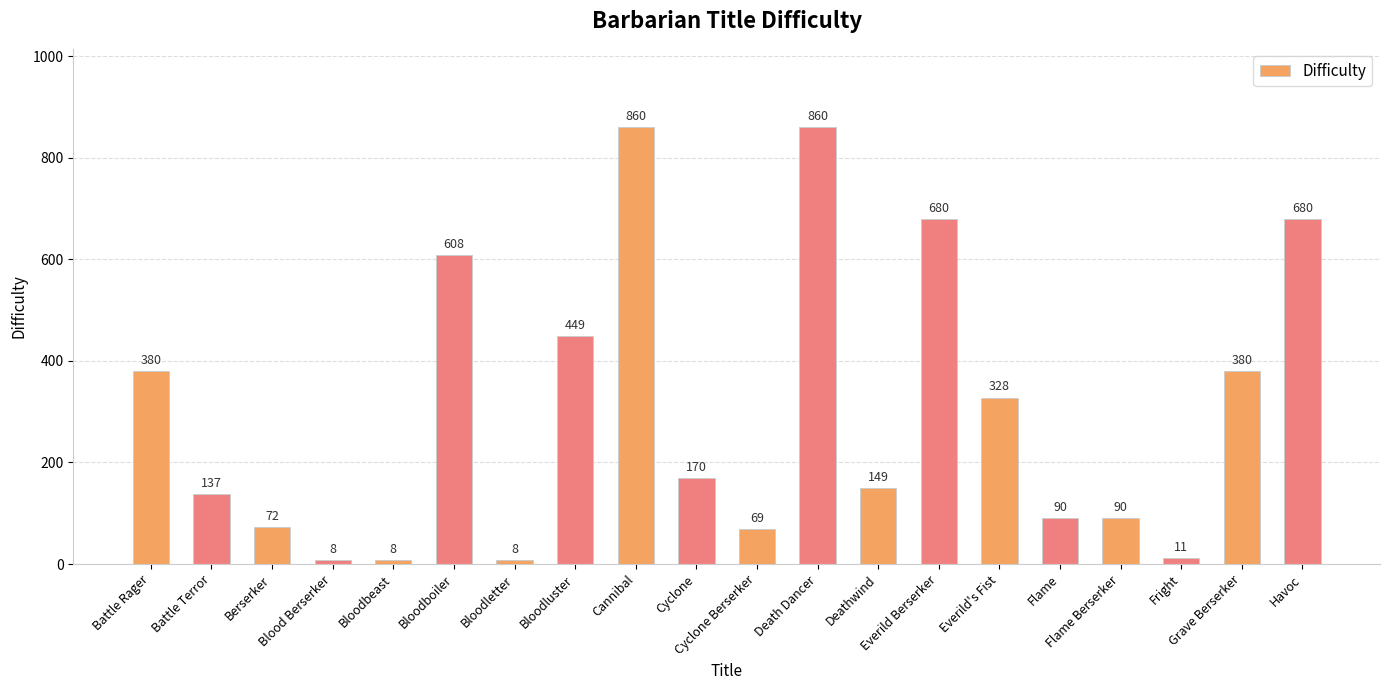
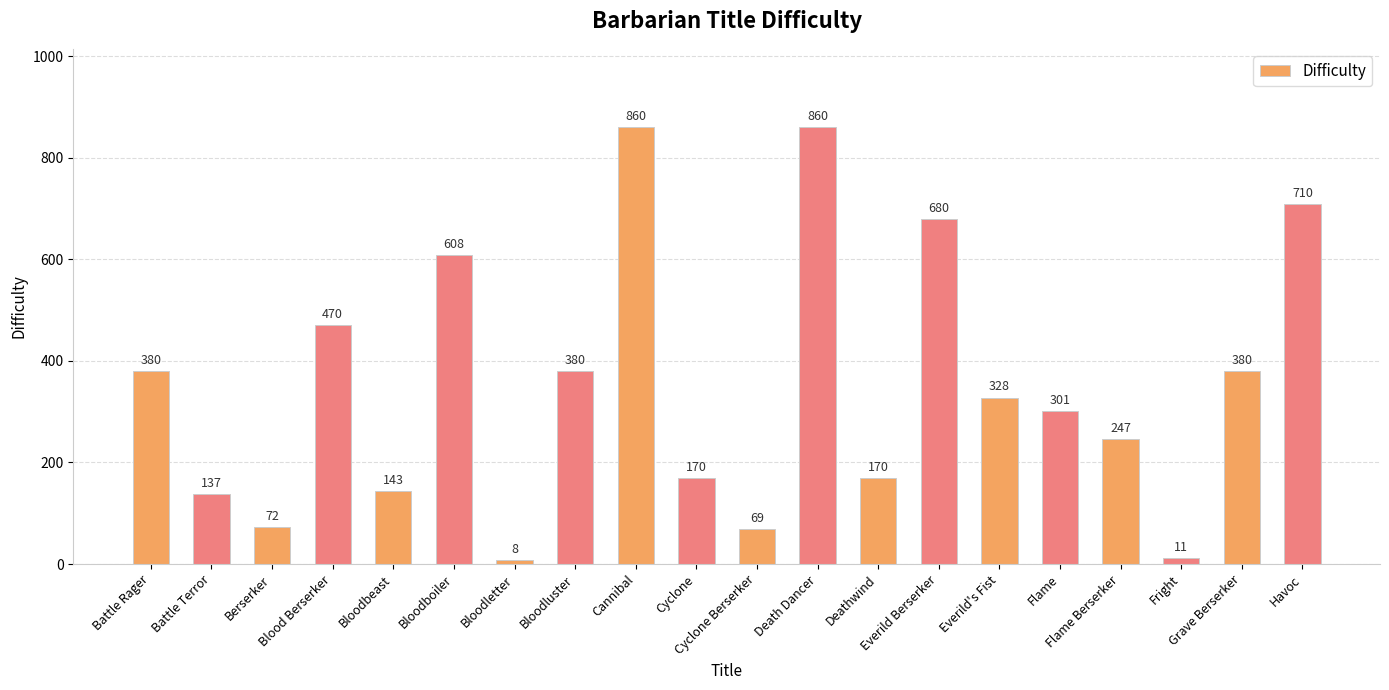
  {
    "Battle Rager": 380,
    "Battle Terror": 137,
    "Berserker": 72,
-   "Blood Berserker": 8,
-   "Bloodbeast": 8,
+   "Blood Berserker": 470,
+   "Bloodbeast": 143,
    "Bloodboiler": 608,
    "Bloodletter": 8,
-   "Bloodluster": 449,
+   "Bloodluster": 380,
    "Cannibal": 860,
    "Cyclone": 170,
    "Cyclone Berserker": 69,
    "Death Dancer": 860,
-   "Deathwind": 149,
+   "Deathwind": 170,
    "Everild Berserker": 680,
    "Everild's Fist": 328,
-   "Flame": 90,
-   "Flame Berserker": 90,
+   "Flame": 301,
+   "Flame Berserker": 247,
    "Fright": 11,
    "Grave Berserker": 380,
-   "Havoc": 680
+   "Havoc": 710
  }
